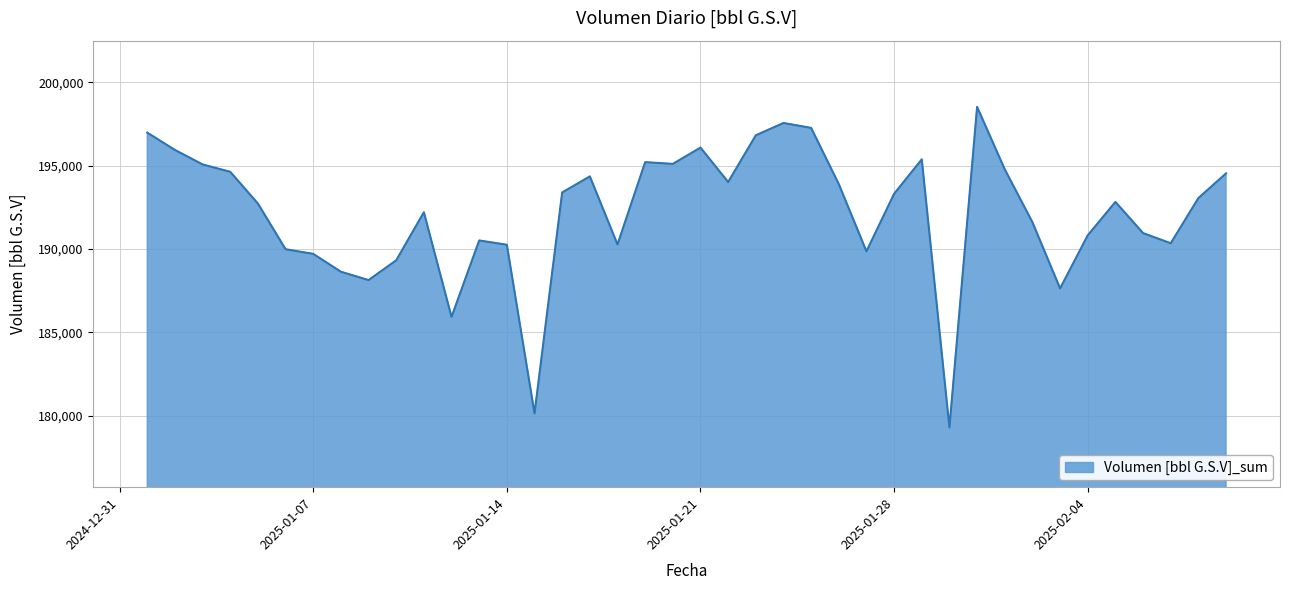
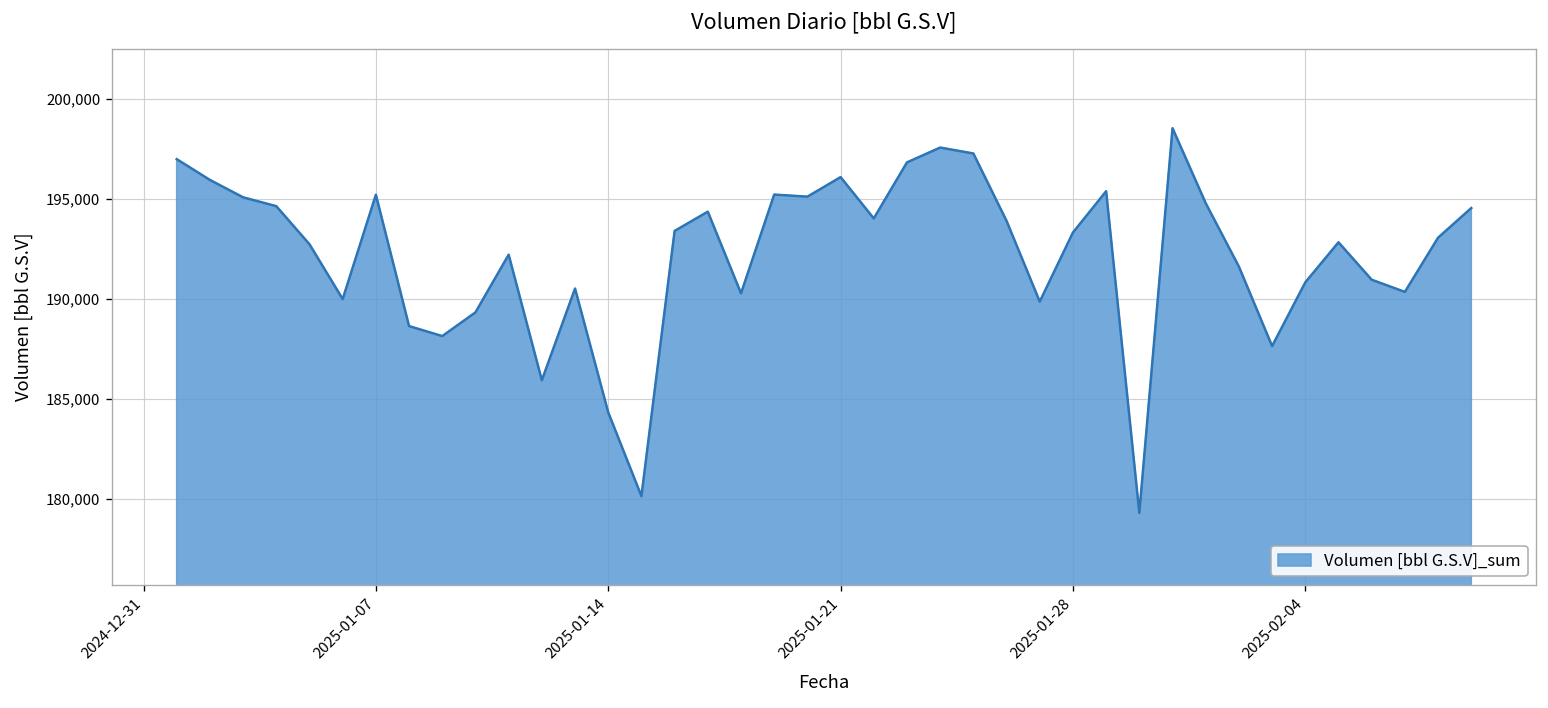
  {
-   "2025-01-07": "189,700",
-   "2025-01-14": "190,300",
+   "2025-01-07": "195,200",
+   "2025-01-14": "184,300",
    "2025-01-21": "196,100",
    "2025-01-28": "193,300",
    "2025-02-04": "190,800"
  }
